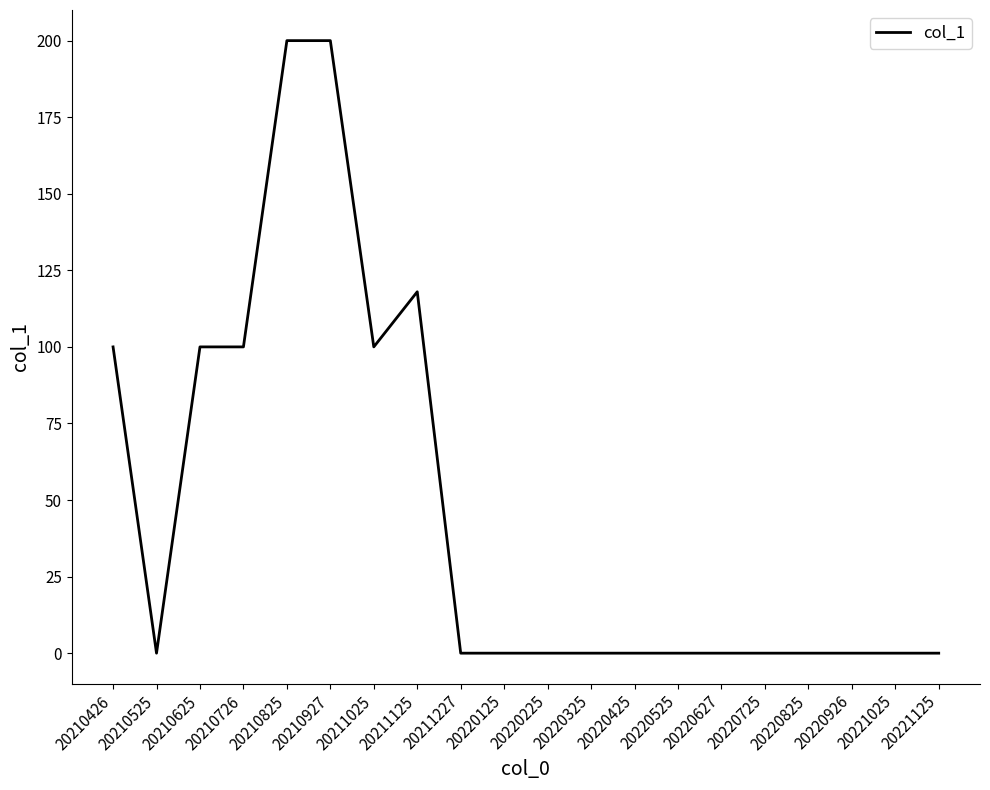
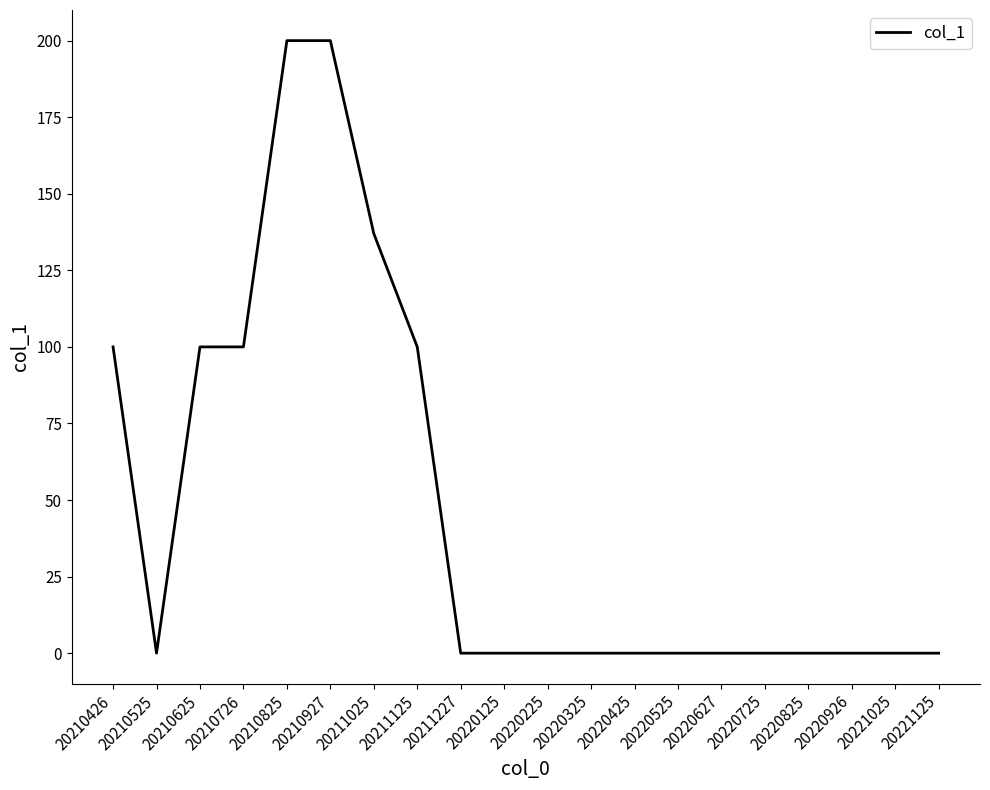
  {
    "20210426": 100,
    "20210525": 0,
    "20210625": 100,
    "20210726": 100,
    "20210825": 200,
    "20210927": 200,
-   "20211025": 100,
-   "20211125": 118,
+   "20211025": 137,
+   "20211125": 100,
    "20211227": 0,
    "20220125": 0,
    "20220225": 0,
    "20220325": 0,
    "20220425": 0,
    "20220525": 0,
    "20220627": 0,
    "20220725": 0,
    "20220825": 0,
    "20220926": 0,
    "20221025": 0,
    "20221125": 0
  }
